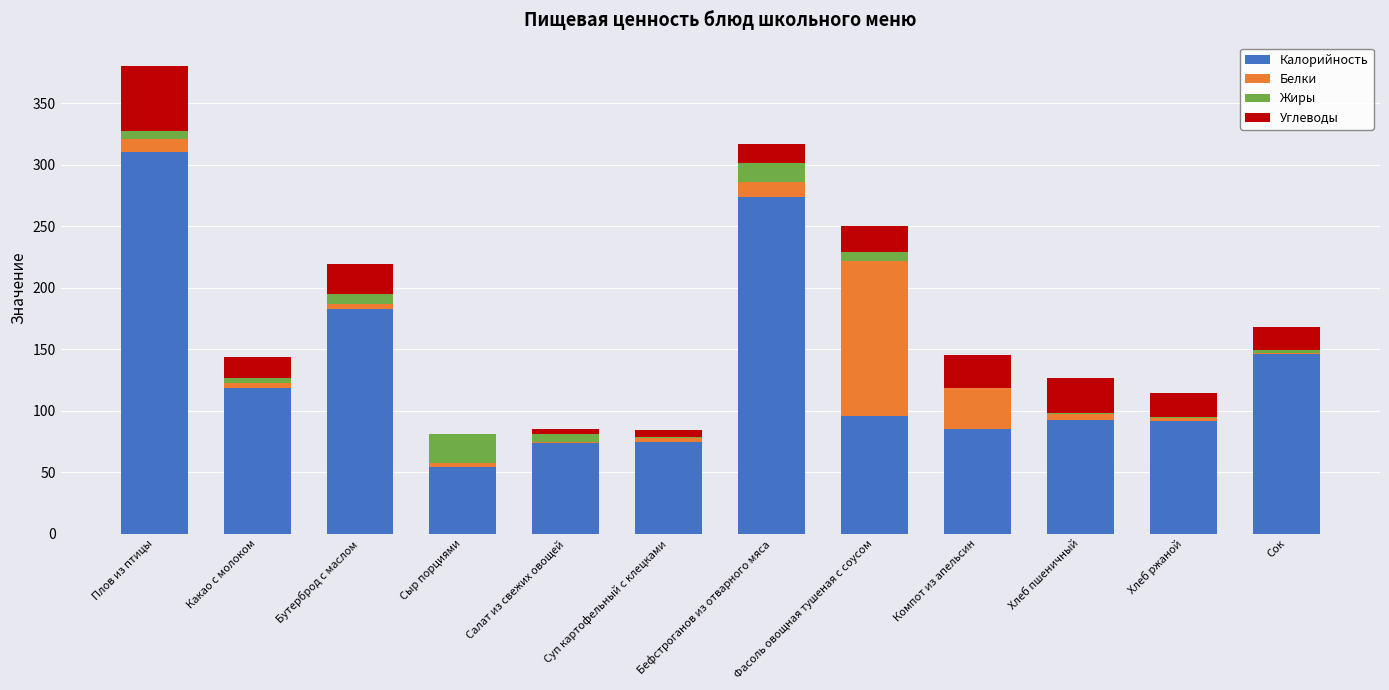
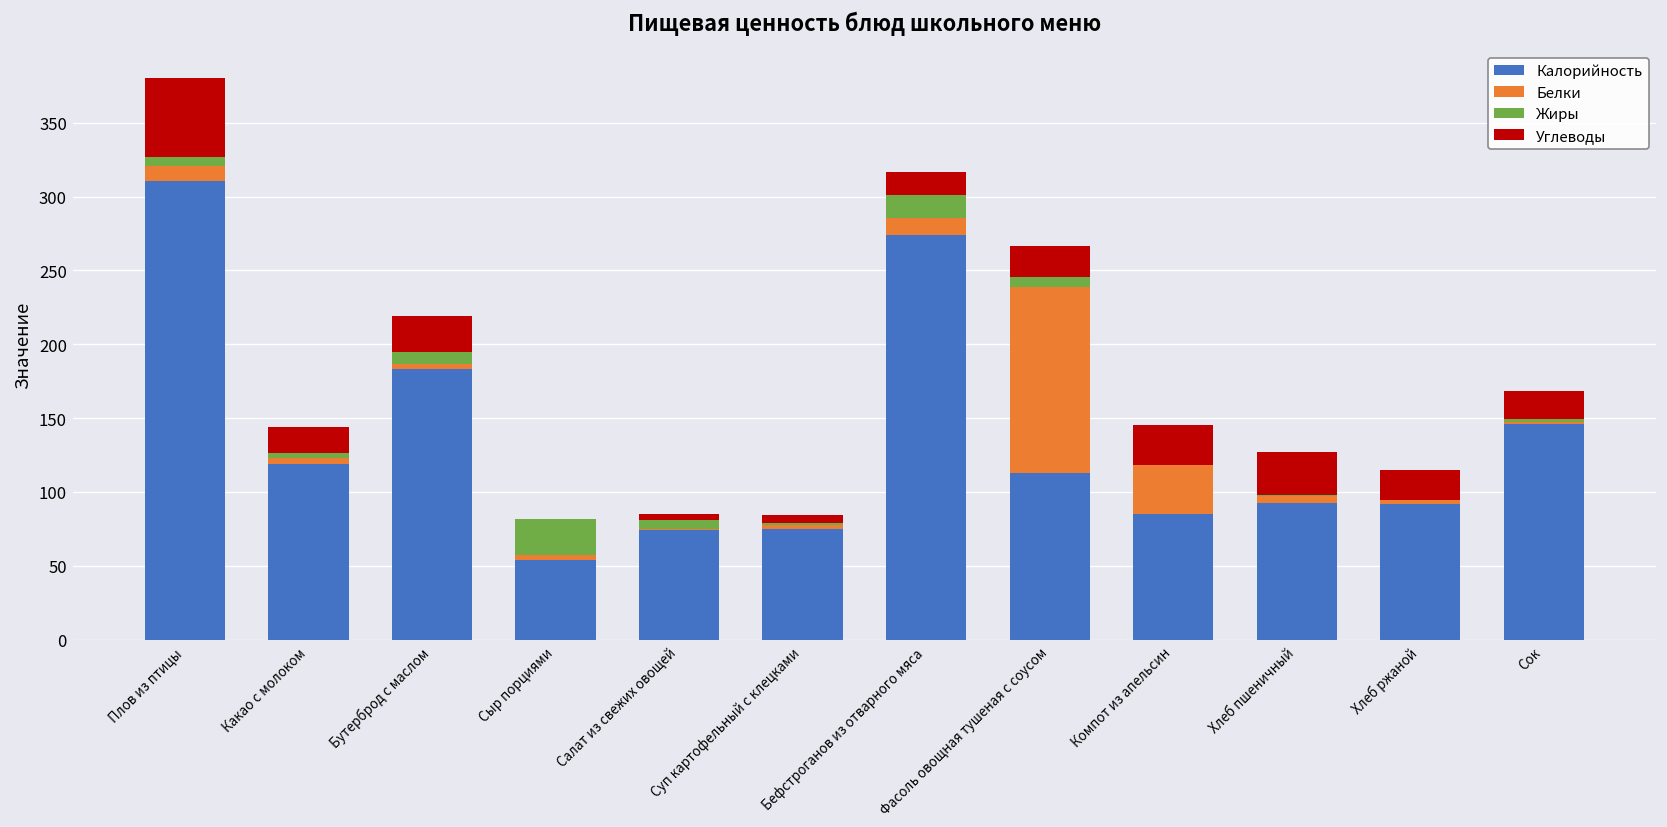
  {
    "Калорийность": {
      "Плов из птицы": 310,
      "Какао с молоком": 119,
      "Бутерброд с маслом": 183,
      "Сыр порциями": 54,
      "Салат из свежих овощей": 74,
      "Суп картофельный с клецками": 75,
      "Бефстроганов из отварного мяса": 274,
-     "Фасоль овощная тушеная с соусом": 96,
+     "Фасоль овощная тушеная с соусом": 113,
      "Компот из апельсин": 85,
      "Хлеб пшеничный": 93,
      "Хлеб ржаной": 92,
      "Сок": 146
    },
    "Белки": {
      "Плов из птицы": 10,
      "Какао с молоком": 4,
      "Бутерброд с маслом": 4,
      "Сыр порциями": 3,
      "Суп картофельный с клецками": 3,
      "Бефстроганов из отварного мяса": 12,
      "Фасоль овощная тушеная с соусом": 126,
      "Компот из апельсин": 33,
      "Хлеб пшеничный": 5,
      "Хлеб ржаной": 2
    },
    "Жиры": {
      "Плов из птицы": 7,
      "Какао с молоком": 4,
      "Бутерброд с маслом": 8,
      "Сыр порциями": 24,
      "Салат из свежих овощей": 6,
      "Бефстроганов из отварного мяса": 15,
      "Фасоль овощная тушеная с соусом": 7
    },
    "Углеводы": {
      "Плов из птицы": 53,
      "Какао с молоком": 18,
      "Бутерброд с маслом": 24,
      "Сыр порциями": 0,
      "Салат из свежих овощей": 4,
      "Суп картофельный с клецками": 5,
      "Бефстроганов из отварного мяса": 15,
      "Фасоль овощная тушеная с соусом": 21,
      "Компот из апельсин": 27,
      "Хлеб пшеничный": 29,
      "Хлеб ржаной": 20,
      "Сок": 19
    }
  }
